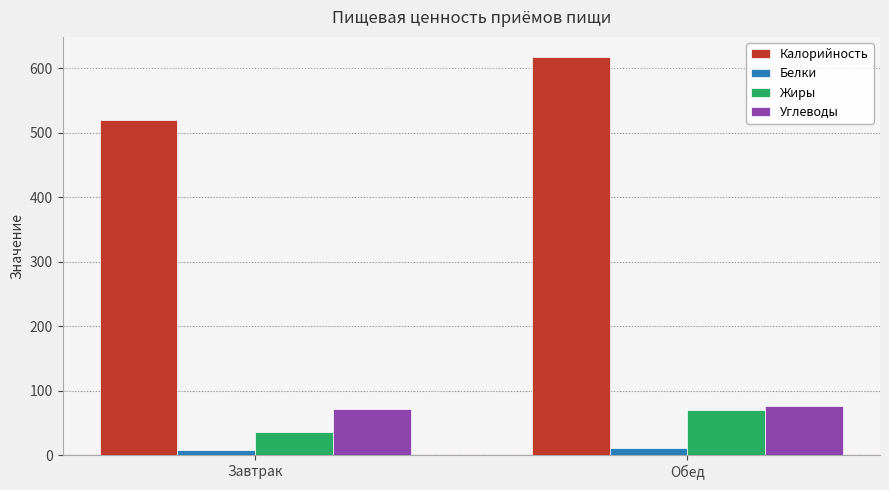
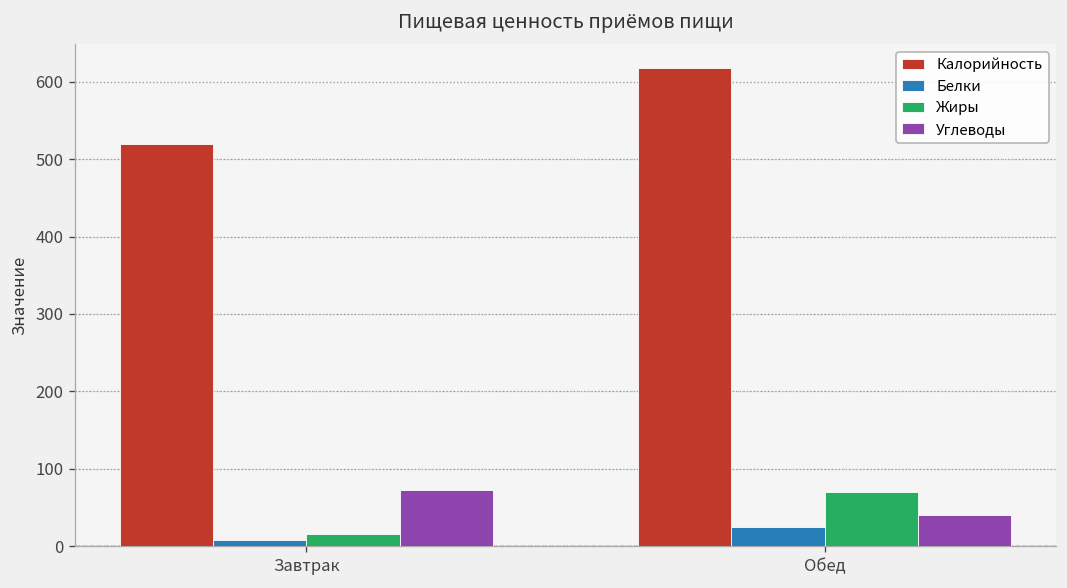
  {
    "Калорийность": {
      "Завтрак": 520,
      "Обед": 620
    },
    "Белки": {
      "Завтрак": 10,
-     "Обед": 10
+     "Обед": 20
    },
    "Жиры": {
-     "Завтрак": 40,
+     "Завтрак": 20,
      "Обед": 70
    },
    "Углеводы": {
      "Завтрак": 70,
-     "Обед": 80
+     "Обед": 40
    }
  }
